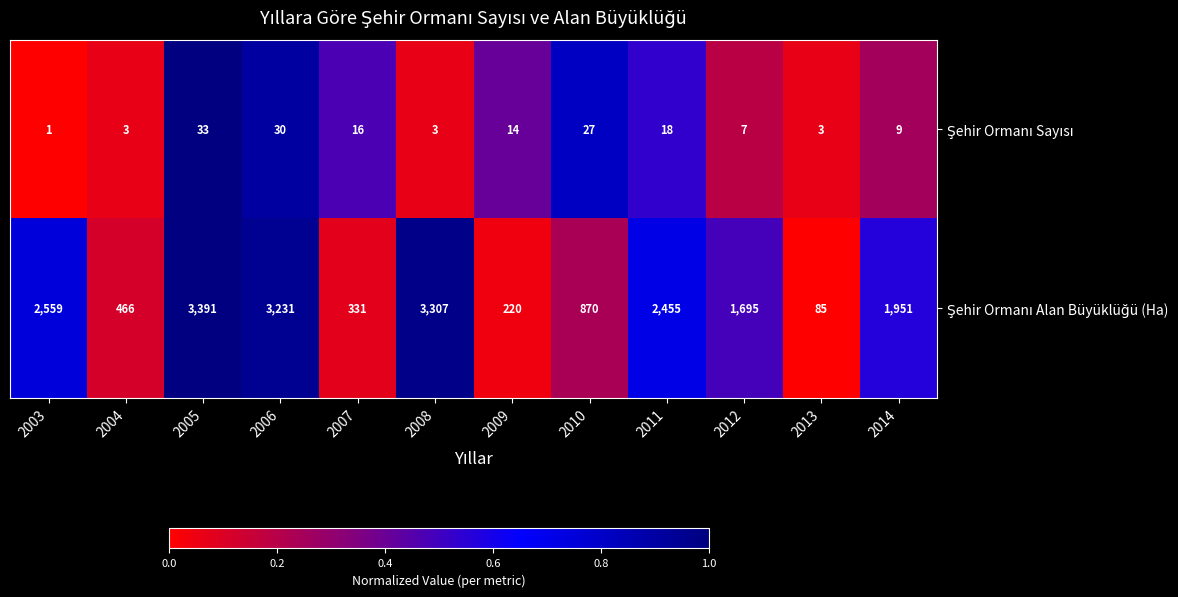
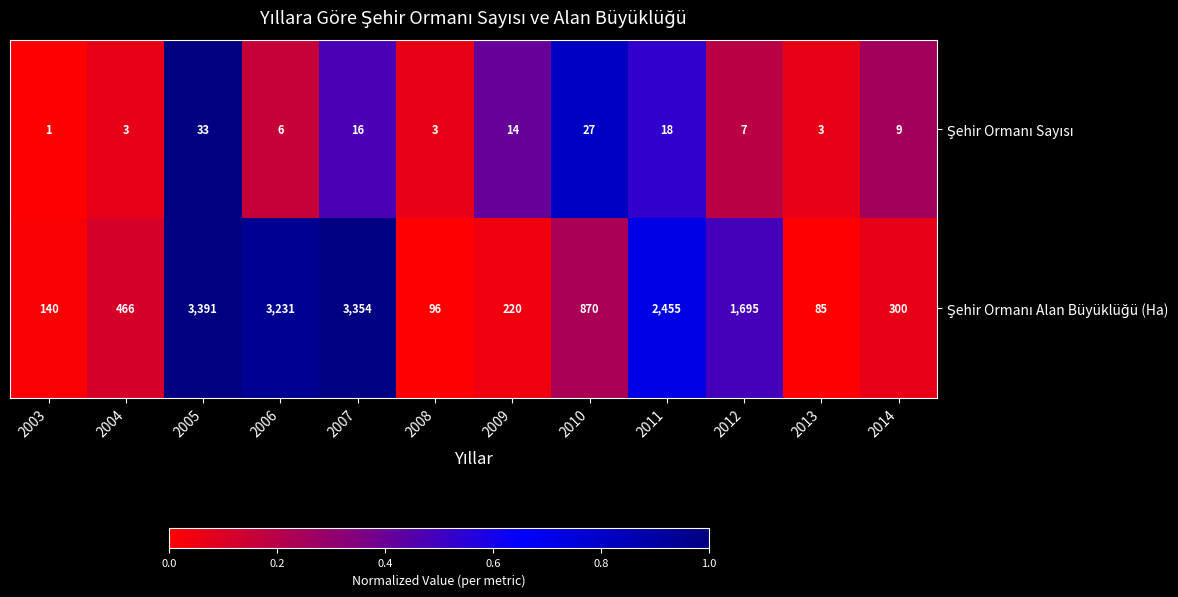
  {
    "Şehir Ormanı Sayısı": {
      "2003": "1",
      "2004": "3",
      "2005": "33",
-     "2006": "30",
+     "2006": "6",
      "2007": "16",
      "2008": "3",
      "2009": "14",
      "2010": "27",
      "2011": "18",
      "2012": "7",
      "2013": "3",
      "2014": "9"
    },
    "Şehir Ormanı Alan Büyüklüğü (Ha)": {
-     "2003": "2,559",
+     "2003": "140",
      "2004": "466",
      "2005": "3,391",
      "2006": "3,231",
-     "2007": "331",
-     "2008": "3,307",
+     "2007": "3,354",
+     "2008": "96",
      "2009": "220",
      "2010": "870",
      "2011": "2,455",
      "2012": "1,695",
      "2013": "85",
-     "2014": "1,951"
+     "2014": "300"
    }
  }
